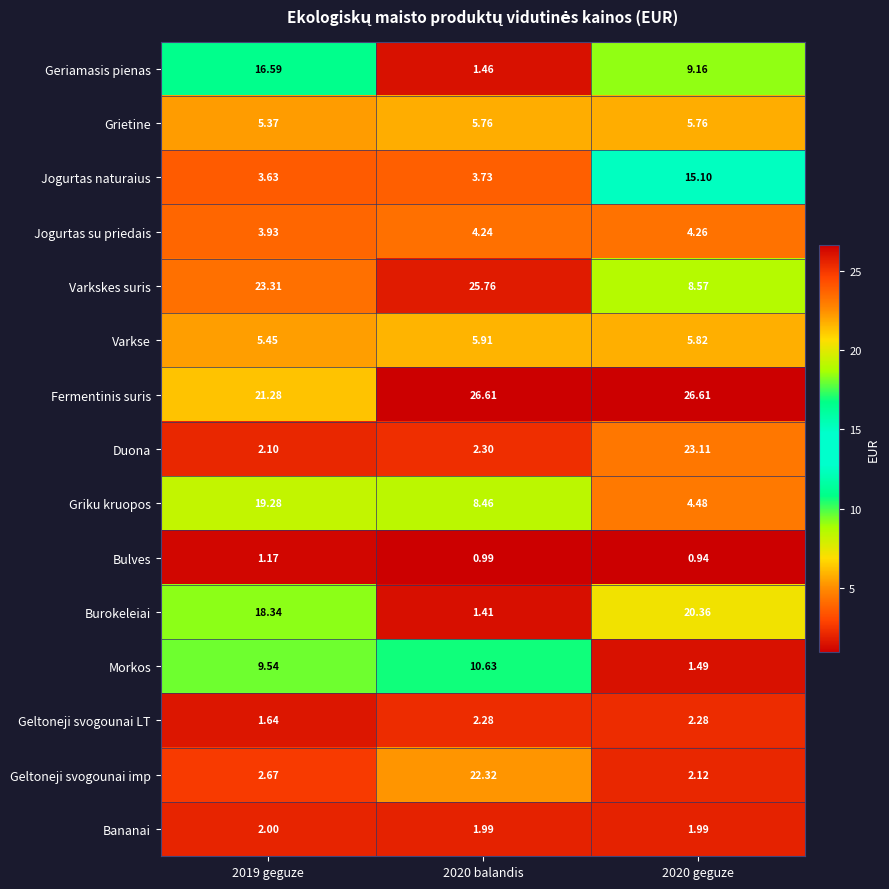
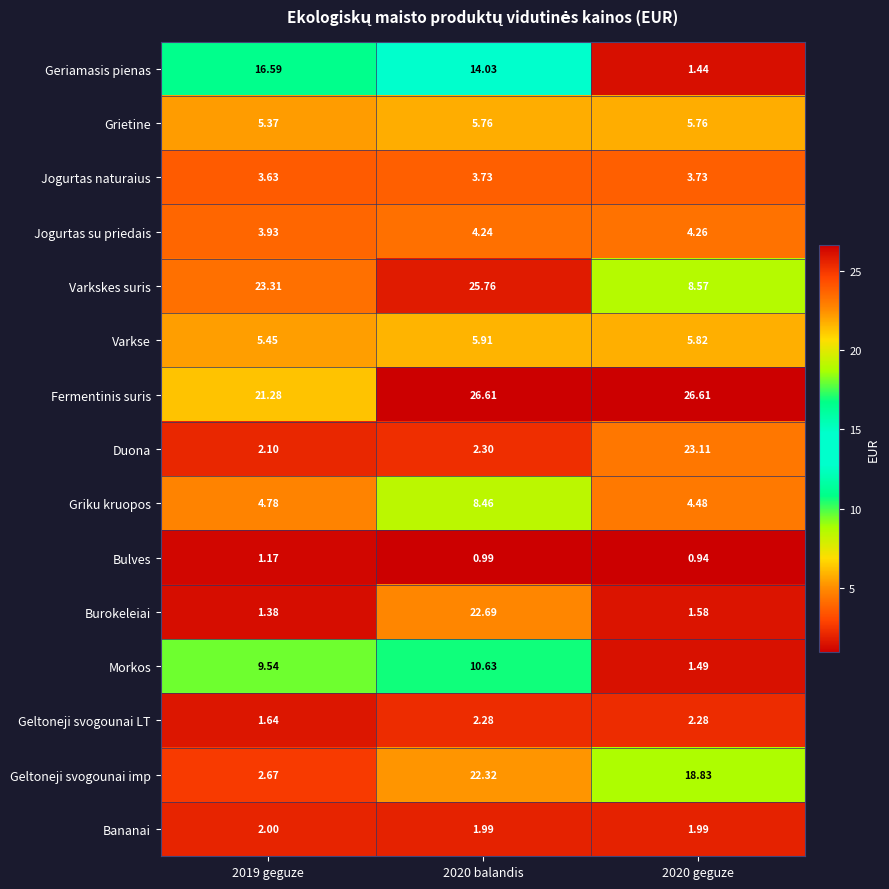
  {
    "Geriamasis pienas": {
      "2019 geguze": 16.59,
-     "2020 balandis": 1.46,
-     "2020 geguze": 9.16
+     "2020 balandis": 14.03,
+     "2020 geguze": 1.44
    },
    "Grietine": {
      "2019 geguze": 5.37,
      "2020 balandis": 5.76,
      "2020 geguze": 5.76
    },
    "Jogurtas naturaius": {
      "2019 geguze": 3.63,
      "2020 balandis": 3.73,
-     "2020 geguze": 15.10
+     "2020 geguze": 3.73
    },
    "Jogurtas su priedais": {
      "2019 geguze": 3.93,
      "2020 balandis": 4.24,
      "2020 geguze": 4.26
    },
    "Varkskes suris": {
      "2019 geguze": 23.31,
      "2020 balandis": 25.76,
      "2020 geguze": 8.57
    },
    "Varkse": {
      "2019 geguze": 5.45,
      "2020 balandis": 5.91,
      "2020 geguze": 5.82
    },
    "Fermentinis suris": {
      "2019 geguze": 21.28,
      "2020 balandis": 26.61,
      "2020 geguze": 26.61
    },
    "Duona": {
      "2019 geguze": 2.10,
      "2020 balandis": 2.30,
      "2020 geguze": 23.11
    },
    "Griku kruopos": {
-     "2019 geguze": 19.28,
+     "2019 geguze": 4.78,
      "2020 balandis": 8.46,
      "2020 geguze": 4.48
    },
    "Bulves": {
      "2019 geguze": 1.17,
      "2020 balandis": 0.99,
      "2020 geguze": 0.94
    },
    "Burokeleiai": {
-     "2019 geguze": 18.34,
-     "2020 balandis": 1.41,
-     "2020 geguze": 20.36
+     "2019 geguze": 1.38,
+     "2020 balandis": 22.69,
+     "2020 geguze": 1.58
    },
    "Morkos": {
      "2019 geguze": 9.54,
      "2020 balandis": 10.63,
      "2020 geguze": 1.49
    },
    "Geltoneji svogounai LT": {
      "2019 geguze": 1.64,
      "2020 balandis": 2.28,
      "2020 geguze": 2.28
    },
    "Geltoneji svogounai imp": {
      "2019 geguze": 2.67,
      "2020 balandis": 22.32,
-     "2020 geguze": 2.12
+     "2020 geguze": 18.83
    },
    "Bananai": {
      "2019 geguze": 2.00,
      "2020 balandis": 1.99,
      "2020 geguze": 1.99
    }
  }
